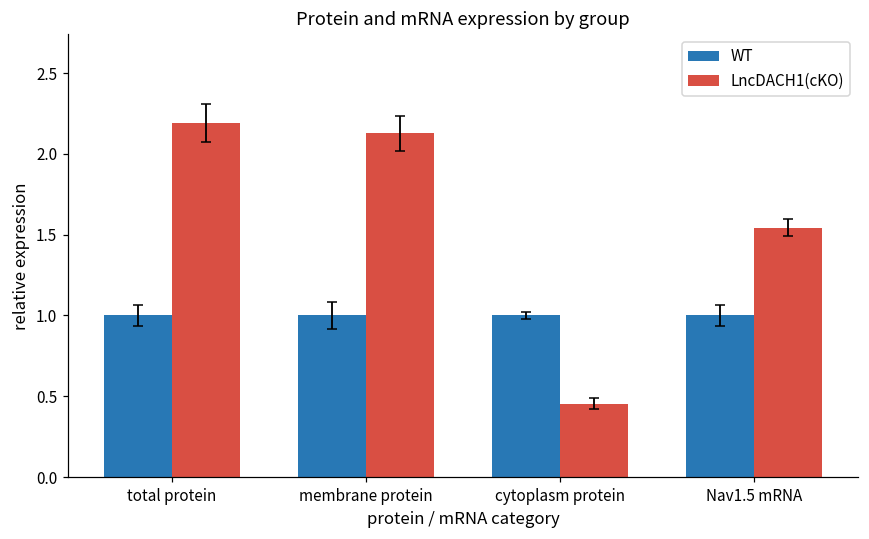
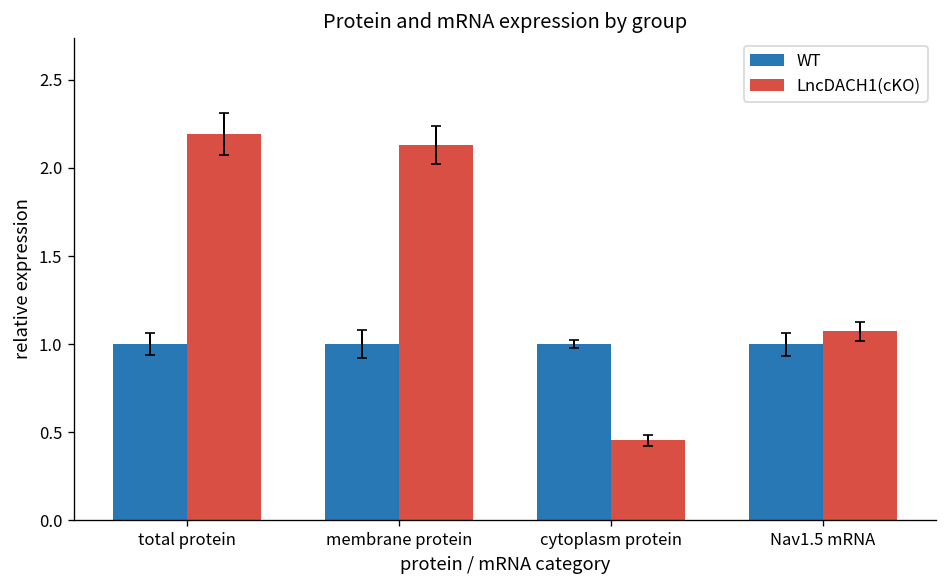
  {
    "LncDACH1(cKO)": {
      "total protein": 2.19,
      "membrane protein": 2.13,
      "cytoplasm protein": 0.46,
-     "Nav1.5 mRNA": 1.54
+     "Nav1.5 mRNA": 1.07
    }
  }
